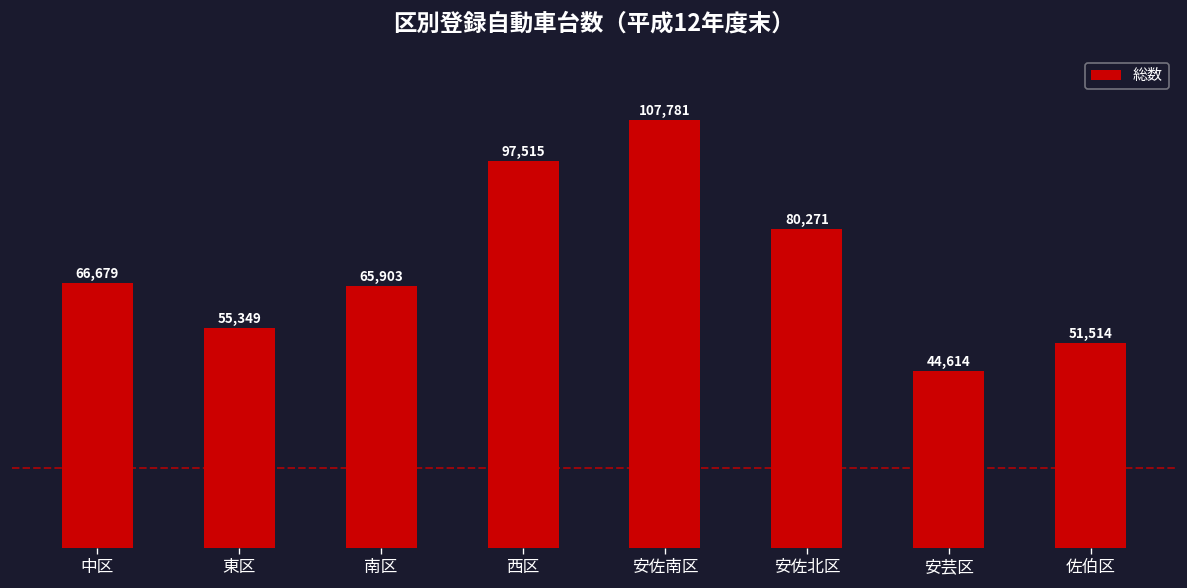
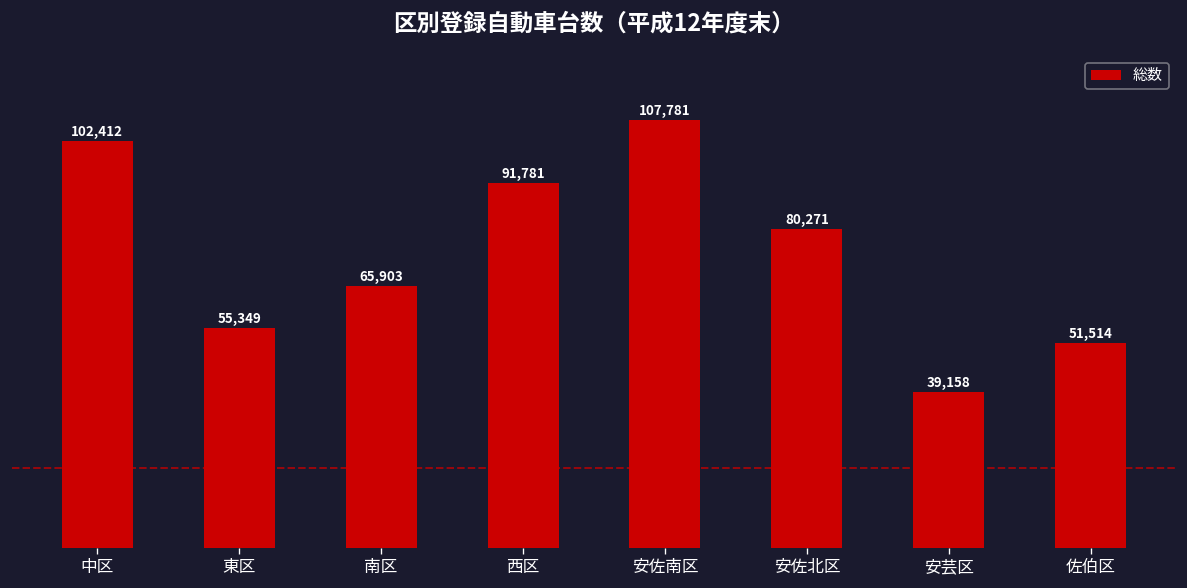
  {
-   "中区": "66,679",
+   "中区": "102,412",
    "東区": "55,349",
    "南区": "65,903",
-   "西区": "97,515",
+   "西区": "91,781",
    "安佐南区": "107,781",
    "安佐北区": "80,271",
-   "安芸区": "44,614",
+   "安芸区": "39,158",
    "佐伯区": "51,514"
  }
